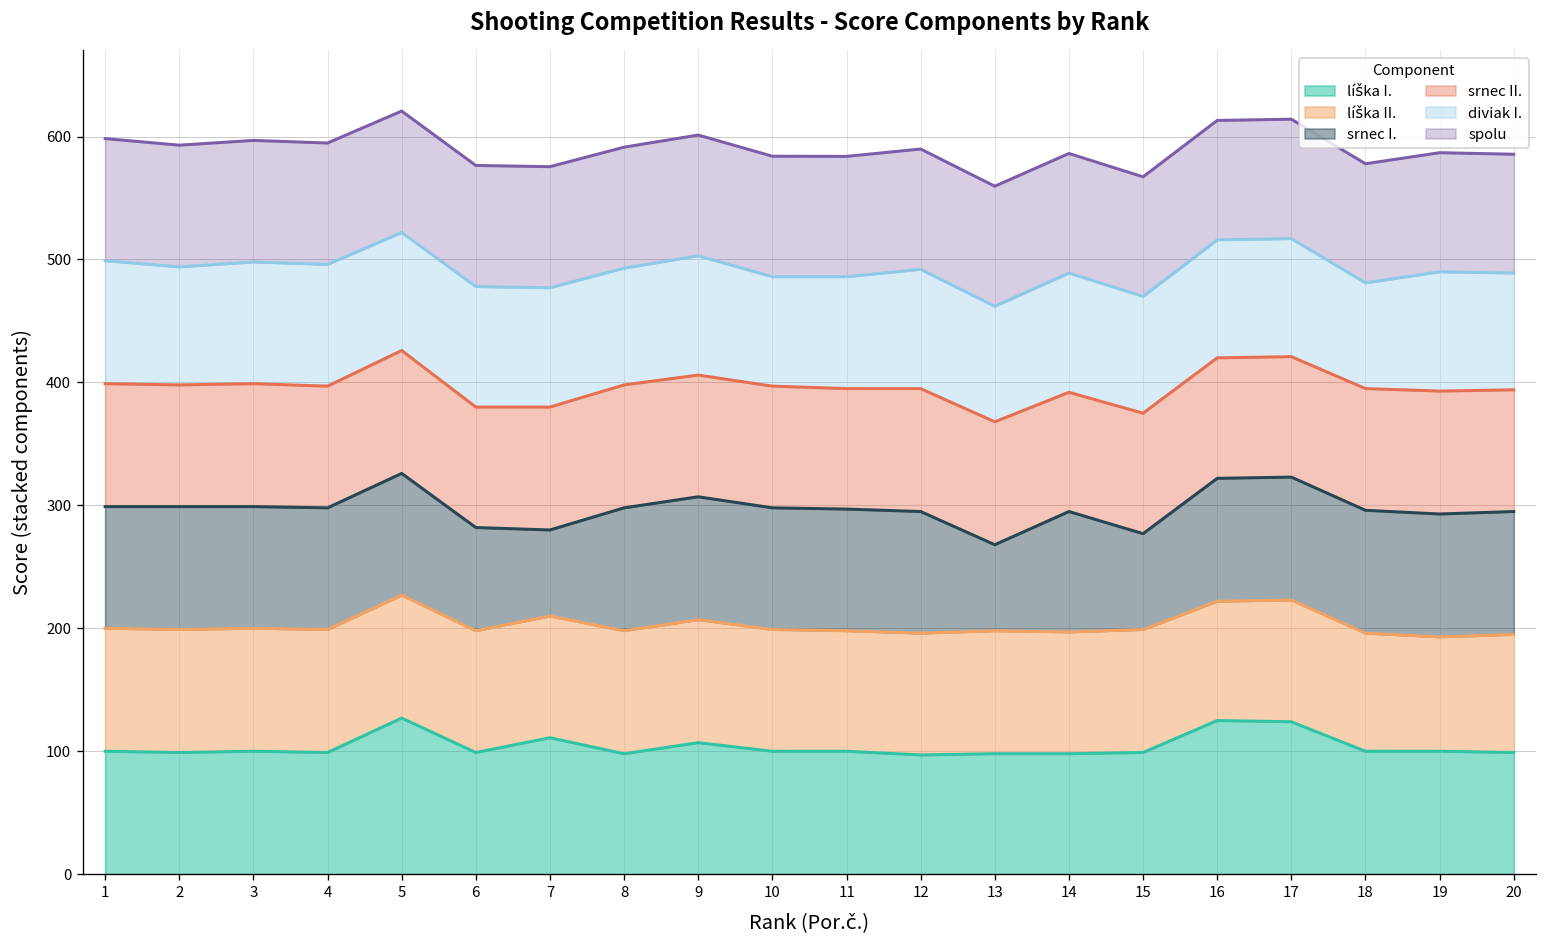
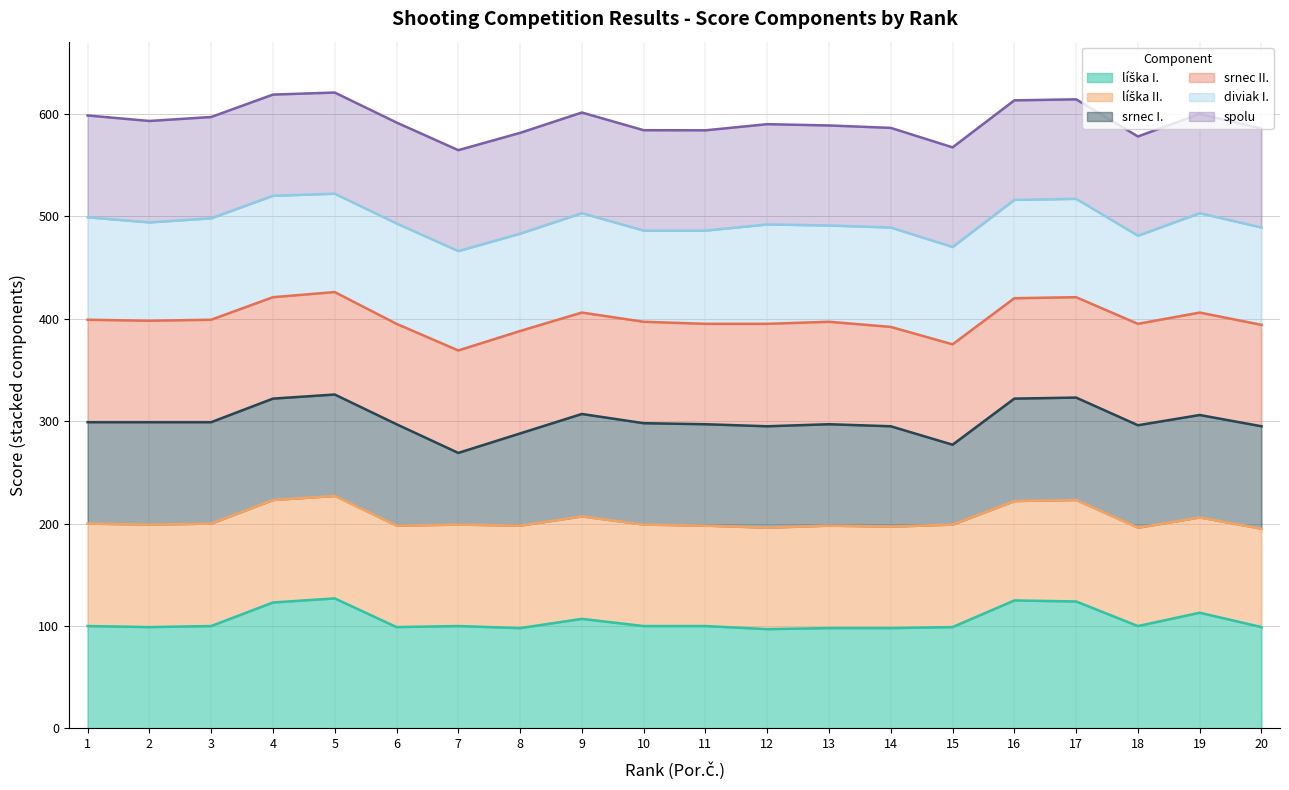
  {
    "líška I.": {
      "1": 100,
      "2": 99,
      "3": 100,
-     "4": 99,
+     "4": 123,
      "5": 127,
      "6": 99,
-     "7": 111,
+     "7": 100,
      "8": 98,
      "9": 107,
      "10": 100,
      "11": 100,
      "12": 97,
      "13": 98,
      "14": 98,
      "15": 99,
      "16": 125,
      "17": 124,
      "18": 100,
-     "19": 100,
+     "19": 113,
      "20": 99
    },
    "srnec I.": {
      "1": 99,
      "2": 100,
      "3": 99,
      "4": 99,
      "5": 99,
-     "6": 84,
+     "6": 99,
      "7": 70,
-     "8": 100,
+     "8": 90,
      "9": 100,
      "10": 99,
      "11": 99,
      "12": 99,
-     "13": 70,
+     "13": 99,
      "14": 98,
      "15": 78,
      "16": 100,
      "17": 100,
      "18": 100,
      "19": 100,
      "20": 100
    }
  }
